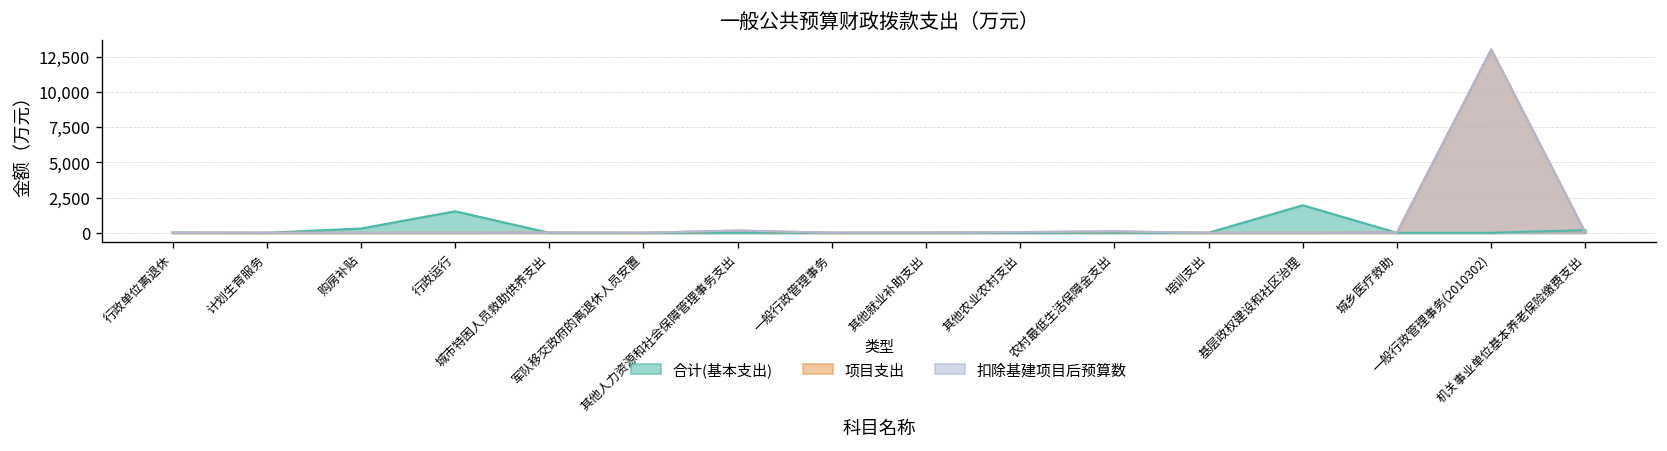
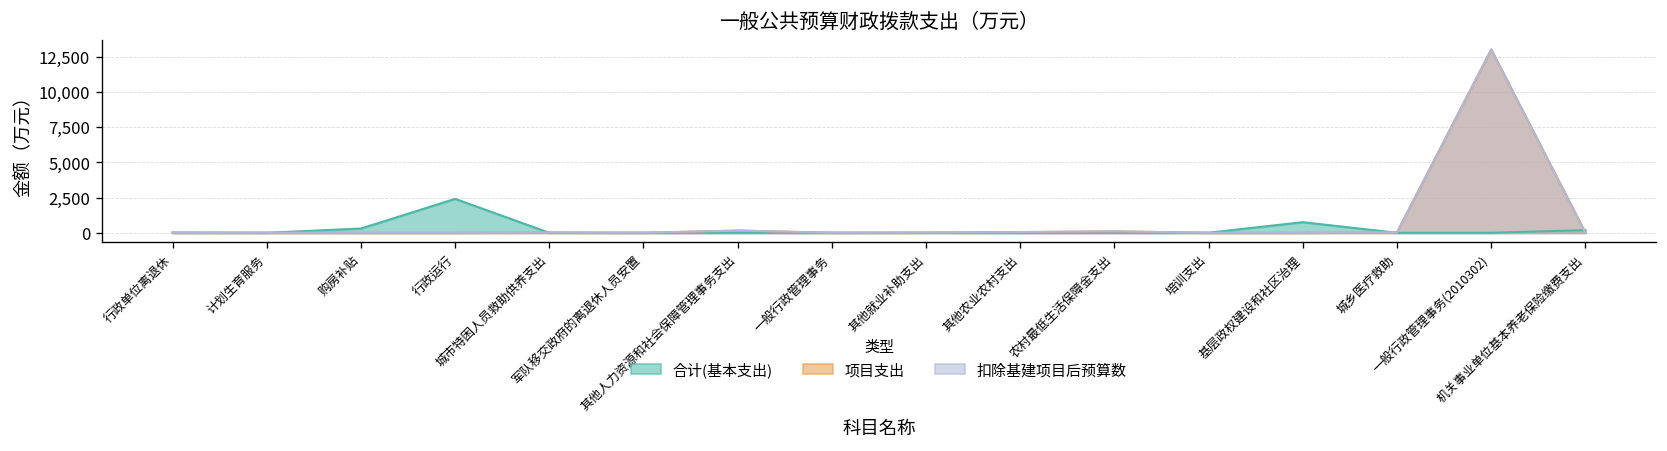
  {
    "合计(基本支出)": {
      "购房补贴": "300",
-     "行政运行": "1,500",
-     "基层政权建设和社区治理": "2,000",
+     "行政运行": "2,400",
+     "基层政权建设和社区治理": "800",
      "一般行政管理事务(2010302)": "0"
    },
    "扣除基建项目后预算数": {
      "购房补贴": "0",
      "行政运行": "0",
      "基层政权建设和社区治理": "0",
      "一般行政管理事务(2010302)": "13,000"
    }
  }
